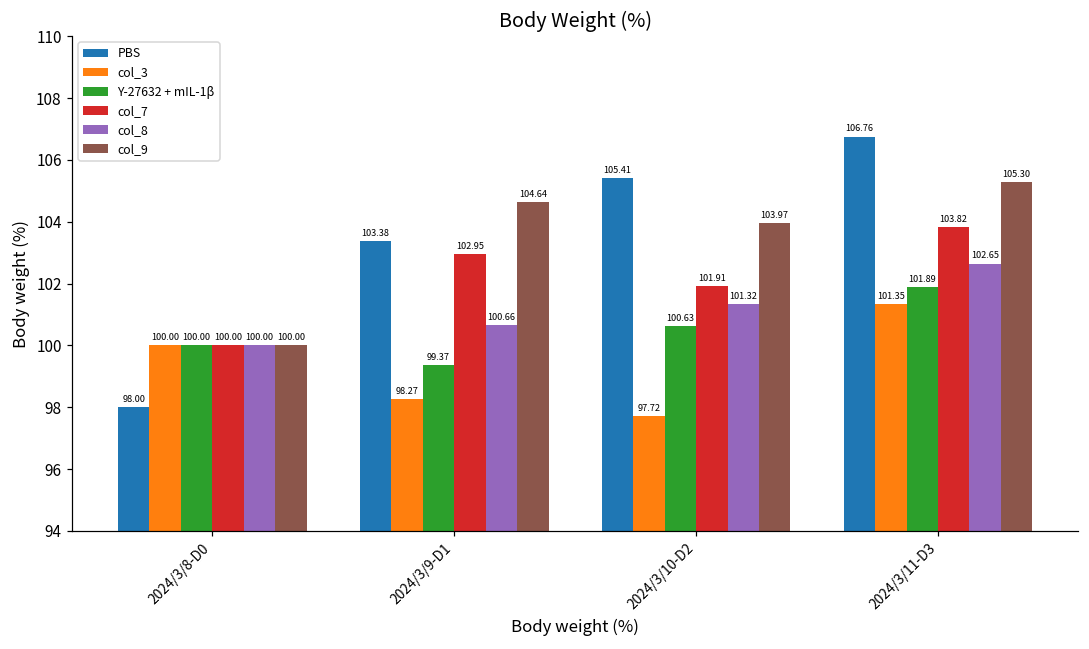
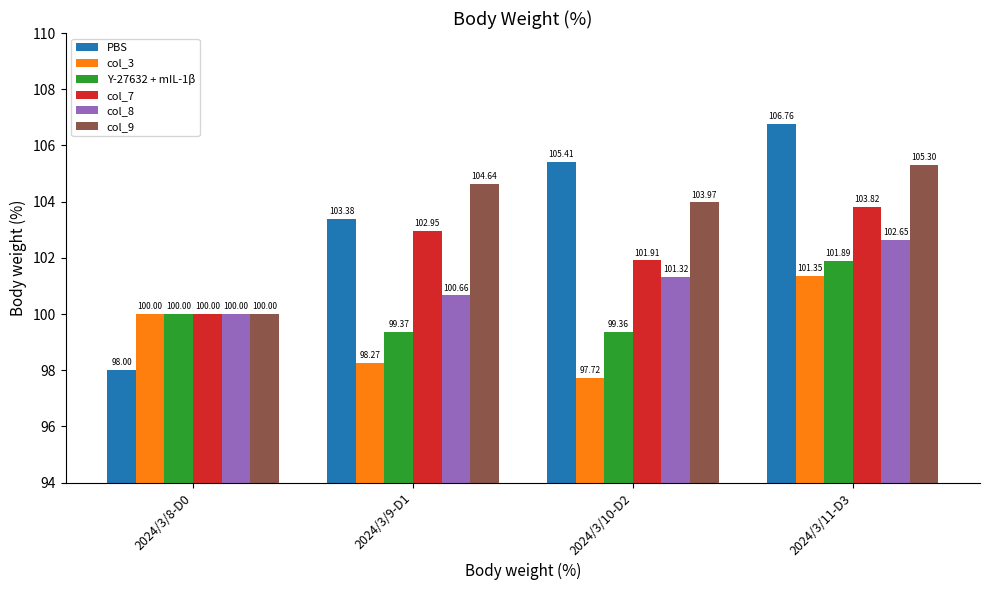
  {
    "PBS": {
      "2024/3/8-D0": 98.00,
      "2024/3/9-D1": 103.38,
      "2024/3/10-D2": 105.41,
      "2024/3/11-D3": 106.76
    },
    "col_3": {
      "2024/3/8-D0": 100.00,
      "2024/3/9-D1": 98.27,
      "2024/3/10-D2": 97.72,
      "2024/3/11-D3": 101.35
    },
    "Y-27632 + mIL-1β": {
      "2024/3/8-D0": 100.00,
      "2024/3/9-D1": 99.37,
-     "2024/3/10-D2": 100.63,
+     "2024/3/10-D2": 99.36,
      "2024/3/11-D3": 101.89
    },
    "col_7": {
      "2024/3/8-D0": 100.00,
      "2024/3/9-D1": 102.95,
      "2024/3/10-D2": 101.91,
      "2024/3/11-D3": 103.82
    },
    "col_8": {
      "2024/3/8-D0": 100.00,
      "2024/3/9-D1": 100.66,
      "2024/3/10-D2": 101.32,
      "2024/3/11-D3": 102.65
    },
    "col_9": {
      "2024/3/8-D0": 100.00,
      "2024/3/9-D1": 104.64,
      "2024/3/10-D2": 103.97,
      "2024/3/11-D3": 105.30
    }
  }
